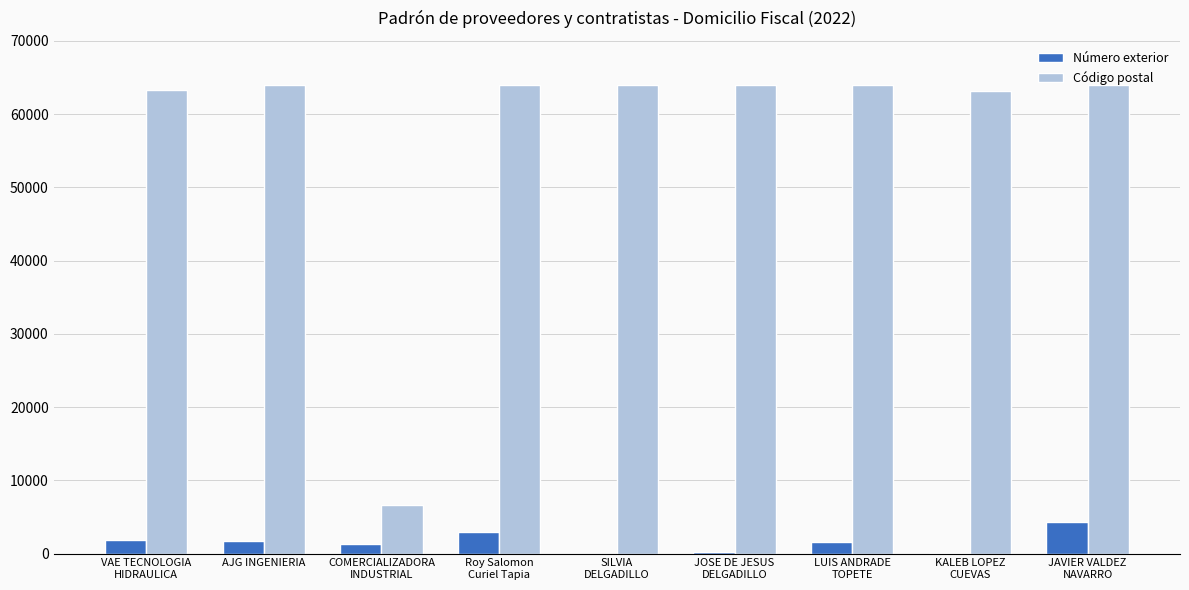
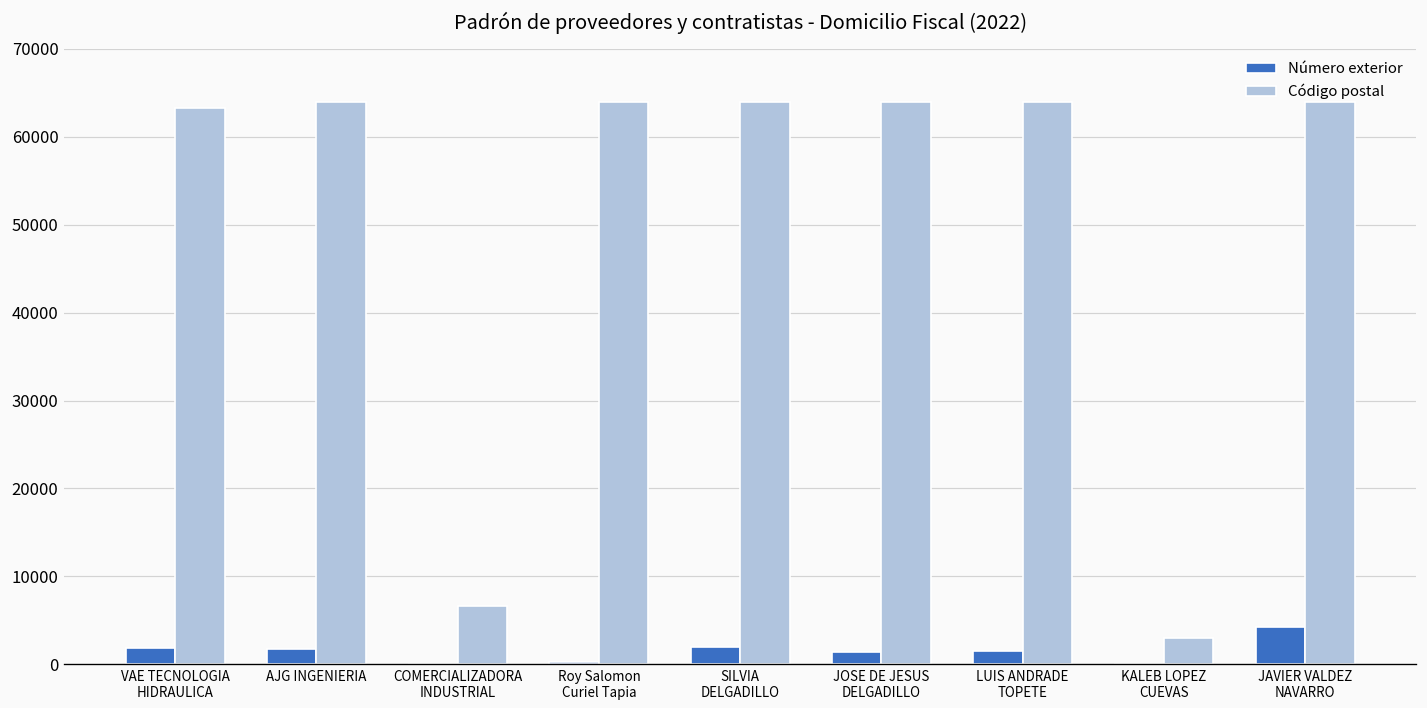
  {
    "Número exterior": {
      "VAE TECNOLOGIA HIDRAULICA": 2000,
      "AJG INGENIERIA": 2000,
-     "COMERCIALIZADORA INDUSTRIAL": 1000,
-     "Roy Salomon Curiel Tapia": 3000,
-     "SILVIA DELGADILLO": 0,
-     "JOSE DE JESUS DELGADILLO": 0,
+     "COMERCIALIZADORA INDUSTRIAL": 0,
+     "Roy Salomon Curiel Tapia": 0,
+     "SILVIA DELGADILLO": 2000,
+     "JOSE DE JESUS DELGADILLO": 1000,
      "LUIS ANDRADE TOPETE": 2000,
      "JAVIER VALDEZ NAVARRO": 4000
    },
    "Código postal": {
      "VAE TECNOLOGIA HIDRAULICA": 63000,
      "AJG INGENIERIA": 64000,
      "COMERCIALIZADORA INDUSTRIAL": 7000,
      "Roy Salomon Curiel Tapia": 64000,
      "SILVIA DELGADILLO": 64000,
      "JOSE DE JESUS DELGADILLO": 64000,
      "LUIS ANDRADE TOPETE": 64000,
-     "KALEB LOPEZ CUEVAS": 63000,
+     "KALEB LOPEZ CUEVAS": 3000,
      "JAVIER VALDEZ NAVARRO": 64000
    }
  }
